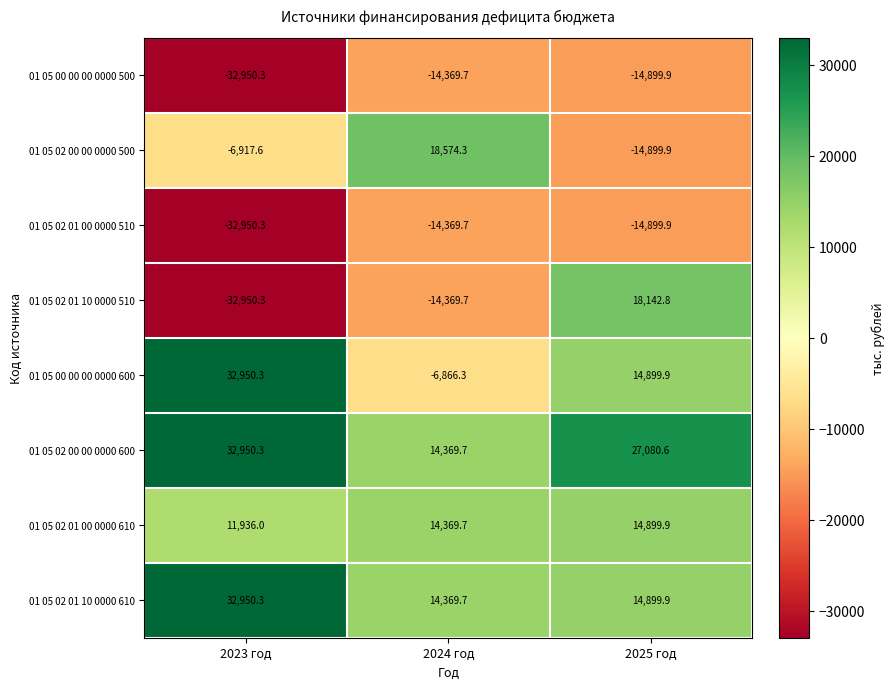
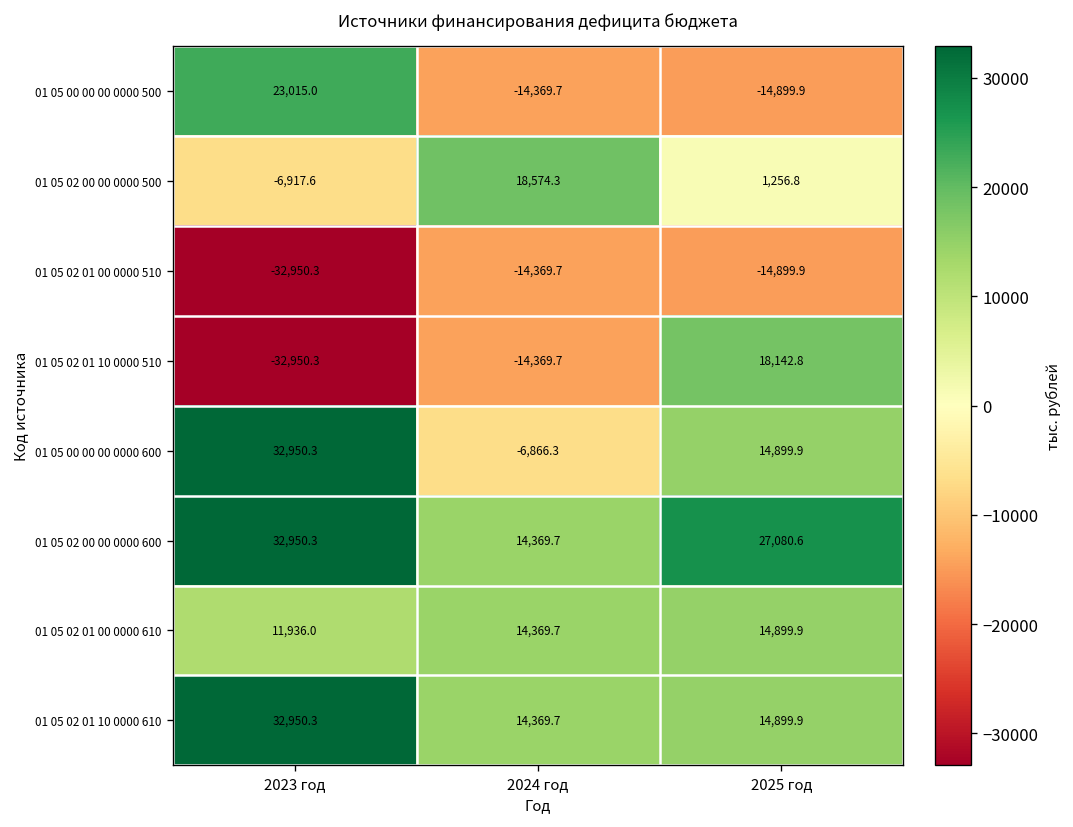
  {
    "01 05 00 00 00 0000 500": {
-     "2023 год": "-32,950.3",
+     "2023 год": "23,015.0",
      "2024 год": "-14,369.7",
      "2025 год": "-14,899.9"
    },
    "01 05 02 00 00 0000 500": {
      "2023 год": "-6,917.6",
      "2024 год": "18,574.3",
-     "2025 год": "-14,899.9"
+     "2025 год": "1,256.8"
    },
    "01 05 02 01 00 0000 510": {
      "2023 год": "-32,950.3",
      "2024 год": "-14,369.7",
      "2025 год": "-14,899.9"
    },
    "01 05 02 01 10 0000 510": {
      "2023 год": "-32,950.3",
      "2024 год": "-14,369.7",
      "2025 год": "18,142.8"
    },
    "01 05 00 00 00 0000 600": {
      "2023 год": "32,950.3",
      "2024 год": "-6,866.3",
      "2025 год": "14,899.9"
    },
    "01 05 02 00 00 0000 600": {
      "2023 год": "32,950.3",
      "2024 год": "14,369.7",
      "2025 год": "27,080.6"
    },
    "01 05 02 01 00 0000 610": {
      "2023 год": "11,936.0",
      "2024 год": "14,369.7",
      "2025 год": "14,899.9"
    },
    "01 05 02 01 10 0000 610": {
      "2023 год": "32,950.3",
      "2024 год": "14,369.7",
      "2025 год": "14,899.9"
    }
  }
